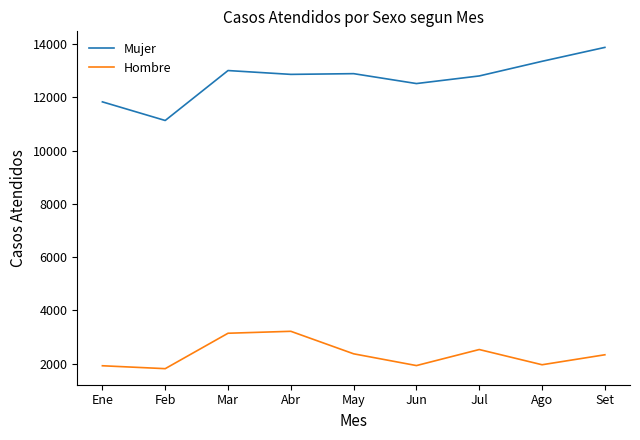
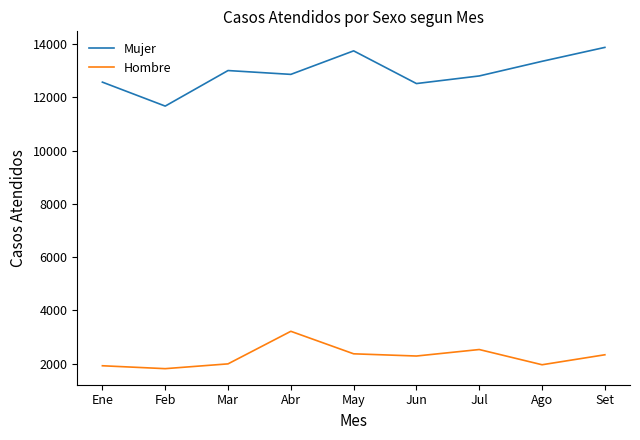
  {
    "Mujer": {
-     "Ene": 11800,
-     "Feb": 11100,
+     "Ene": 12600,
+     "Feb": 11700,
      "Mar": 13000,
      "Abr": 12900,
-     "May": 12900,
+     "May": 13800,
      "Jun": 12500,
      "Jul": 12800,
      "Ago": 13400,
      "Set": 13900
    },
    "Hombre": {
      "Ene": 1900,
      "Feb": 1800,
-     "Mar": 3100,
+     "Mar": 2000,
      "Abr": 3200,
      "May": 2400,
-     "Jun": 1900,
+     "Jun": 2300,
      "Jul": 2500,
      "Ago": 2000,
      "Set": 2300
    }
  }
